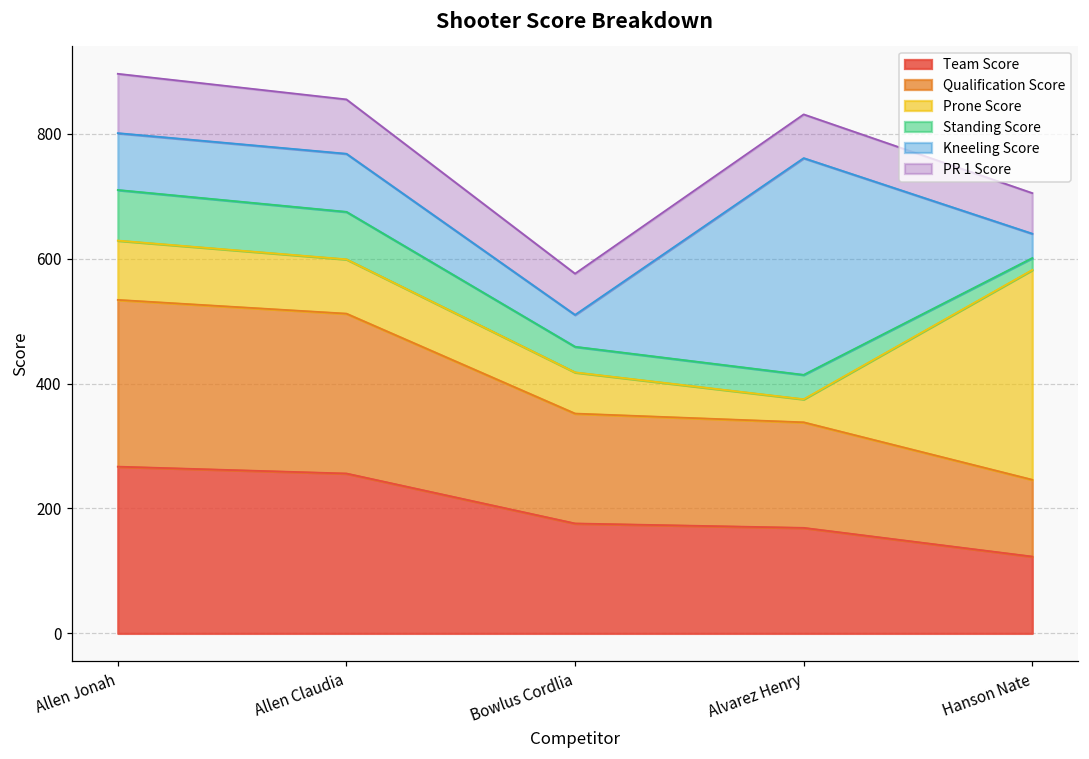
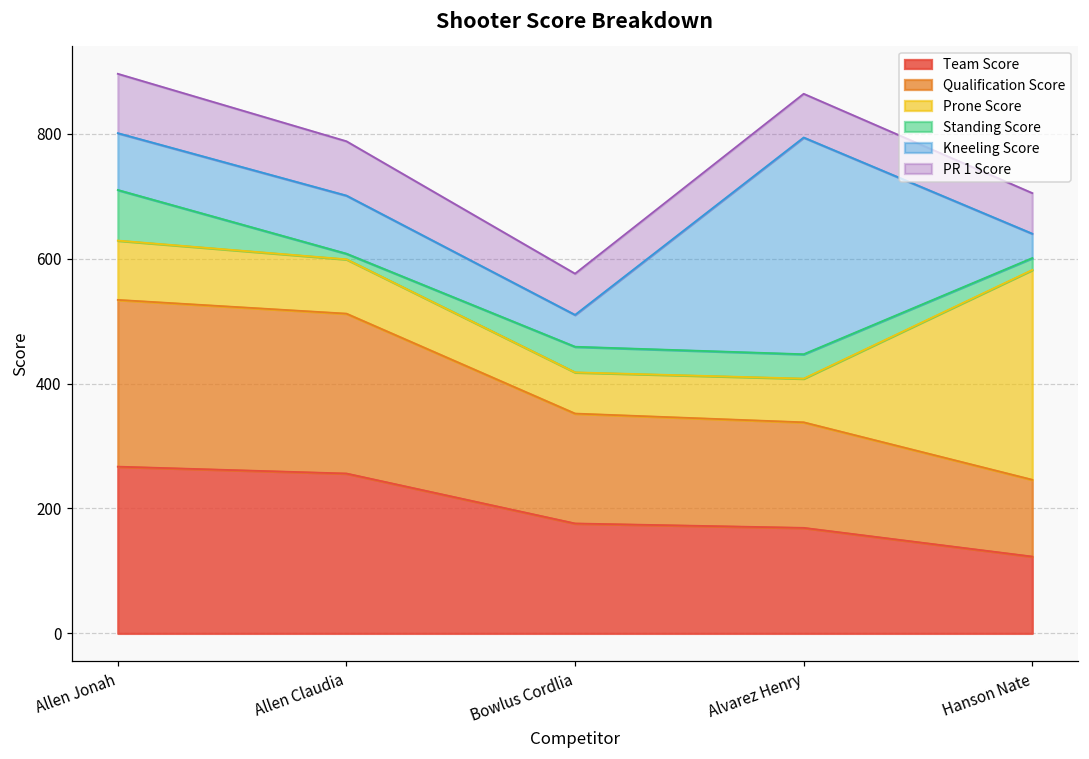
  {
    "Prone Score": {
      "Allen Jonah": 100,
      "Allen Claudia": 90,
      "Bowlus Cordlia": 70,
-     "Alvarez Henry": 40,
+     "Alvarez Henry": 70,
      "Hanson Nate": 340
    },
    "Standing Score": {
      "Allen Jonah": 80,
-     "Allen Claudia": 80,
+     "Allen Claudia": 10,
      "Bowlus Cordlia": 40,
      "Alvarez Henry": 40,
      "Hanson Nate": 20
    },
    "Kneeling Score": {
      "Allen Jonah": 90,
      "Allen Claudia": 90,
      "Bowlus Cordlia": 50,
      "Alvarez Henry": 350,
      "Hanson Nate": 40
    },
    "PR 1 Score": {
      "Allen Jonah": 100,
      "Allen Claudia": 90,
      "Bowlus Cordlia": 70,
      "Alvarez Henry": 70,
      "Hanson Nate": 70
    }
  }
